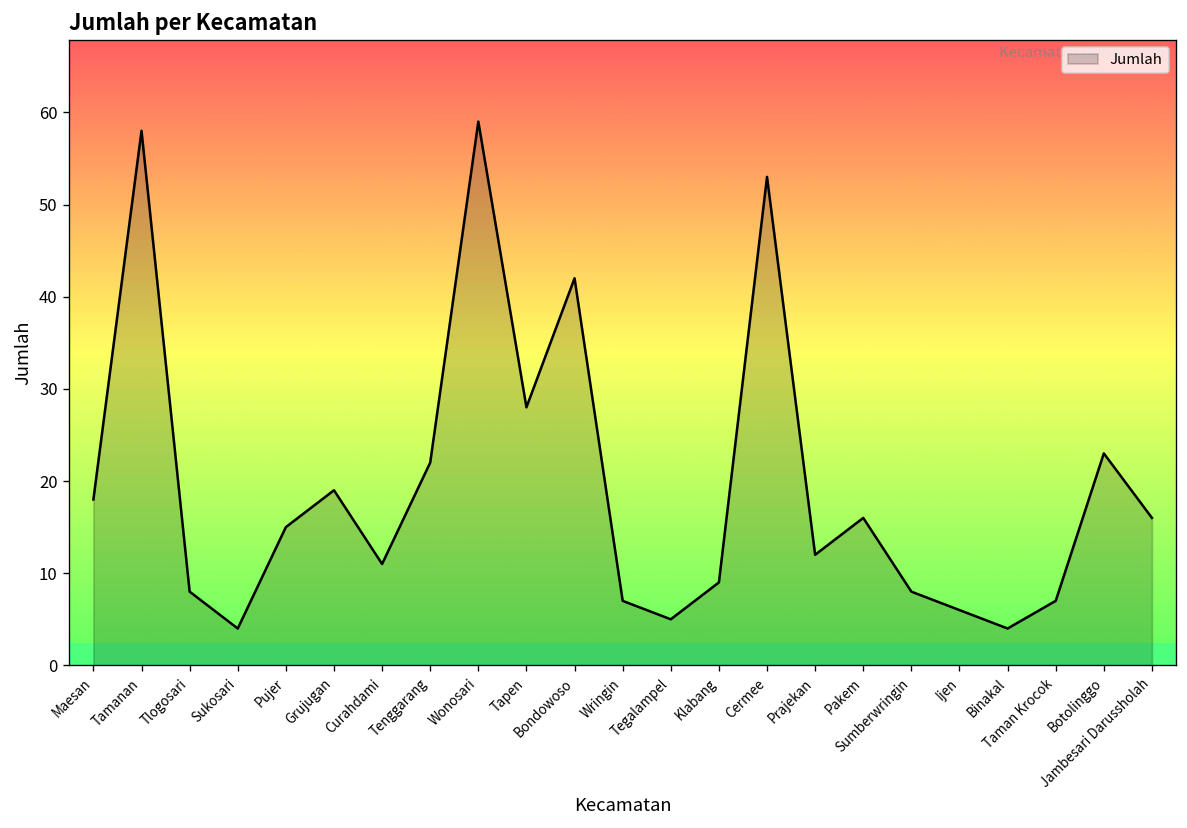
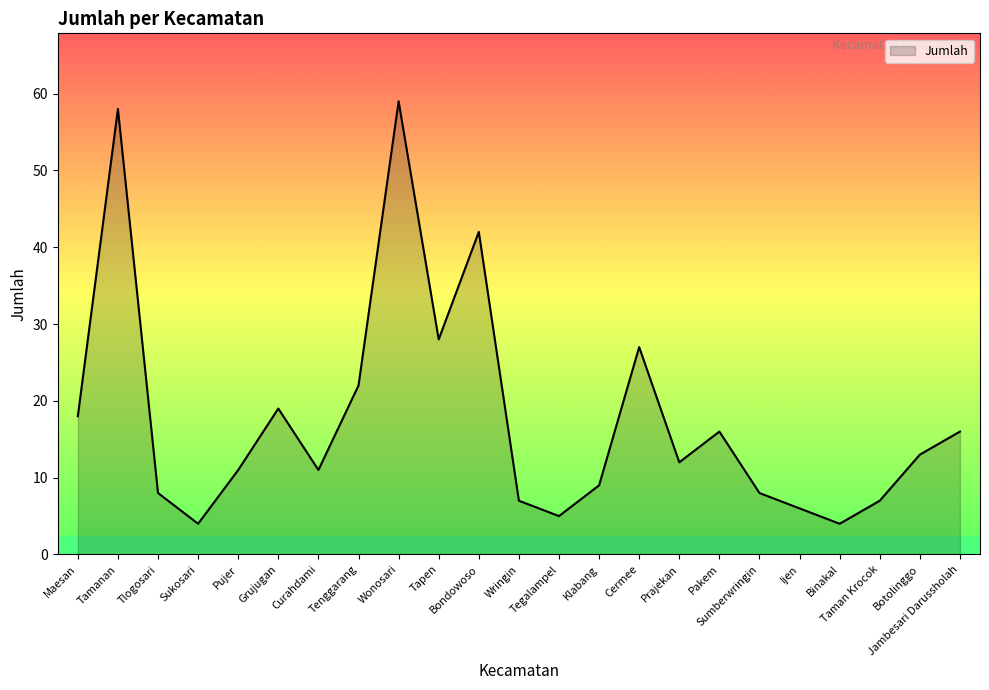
  {
    "Maesan": 18,
    "Tamanan": 58,
    "Tlogosari": 8,
    "Sukosari": 4,
-   "Pujer": 15,
+   "Pujer": 11,
    "Grujugan": 19,
    "Curahdami": 11,
    "Tenggarang": 22,
    "Wonosari": 59,
    "Tapen": 28,
    "Bondowoso": 42,
    "Wringin": 7,
    "Tegalampel": 5,
    "Klabang": 9,
-   "Cermee": 53,
+   "Cermee": 27,
    "Prajekan": 12,
    "Pakem": 16,
    "Sumberwringin": 8,
    "Ijen": 6,
    "Binakal": 4,
    "Taman Krocok": 7,
-   "Botolinggo": 23,
+   "Botolinggo": 13,
    "Jambesari Darussholah": 16
  }
